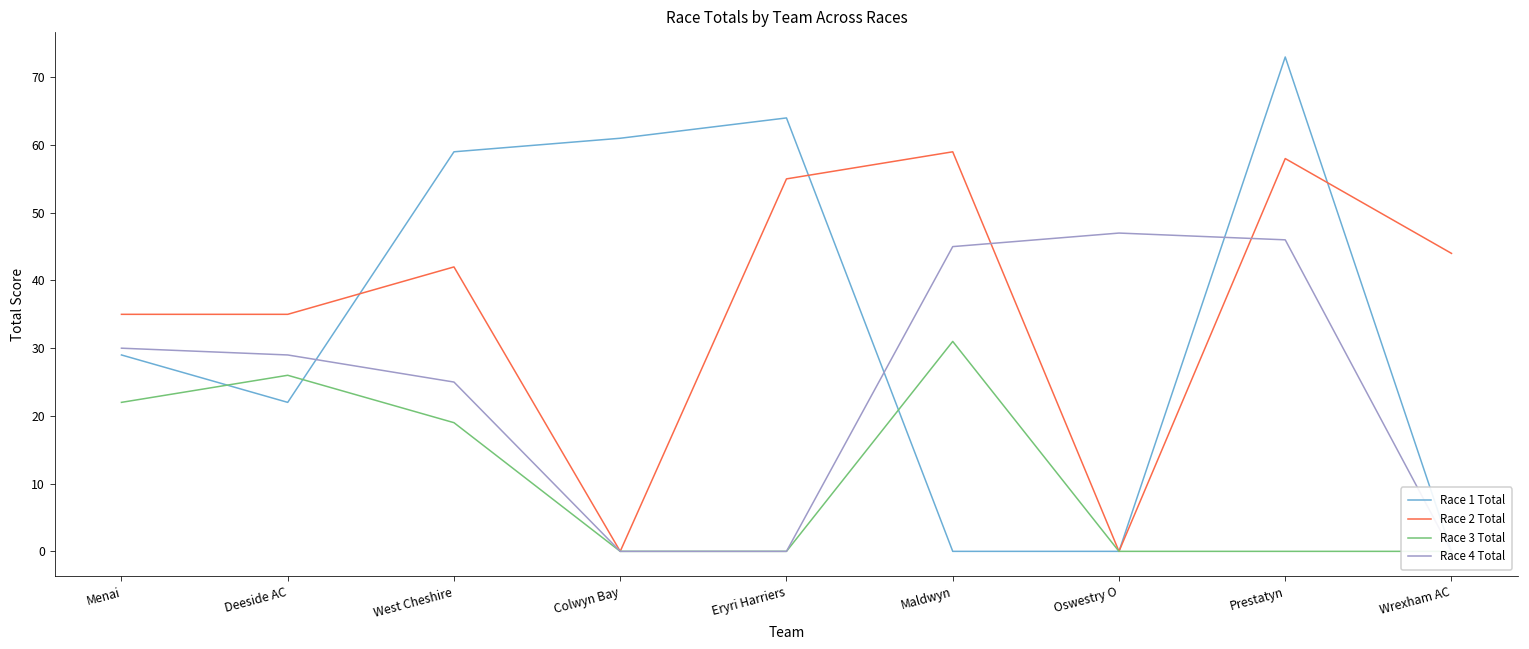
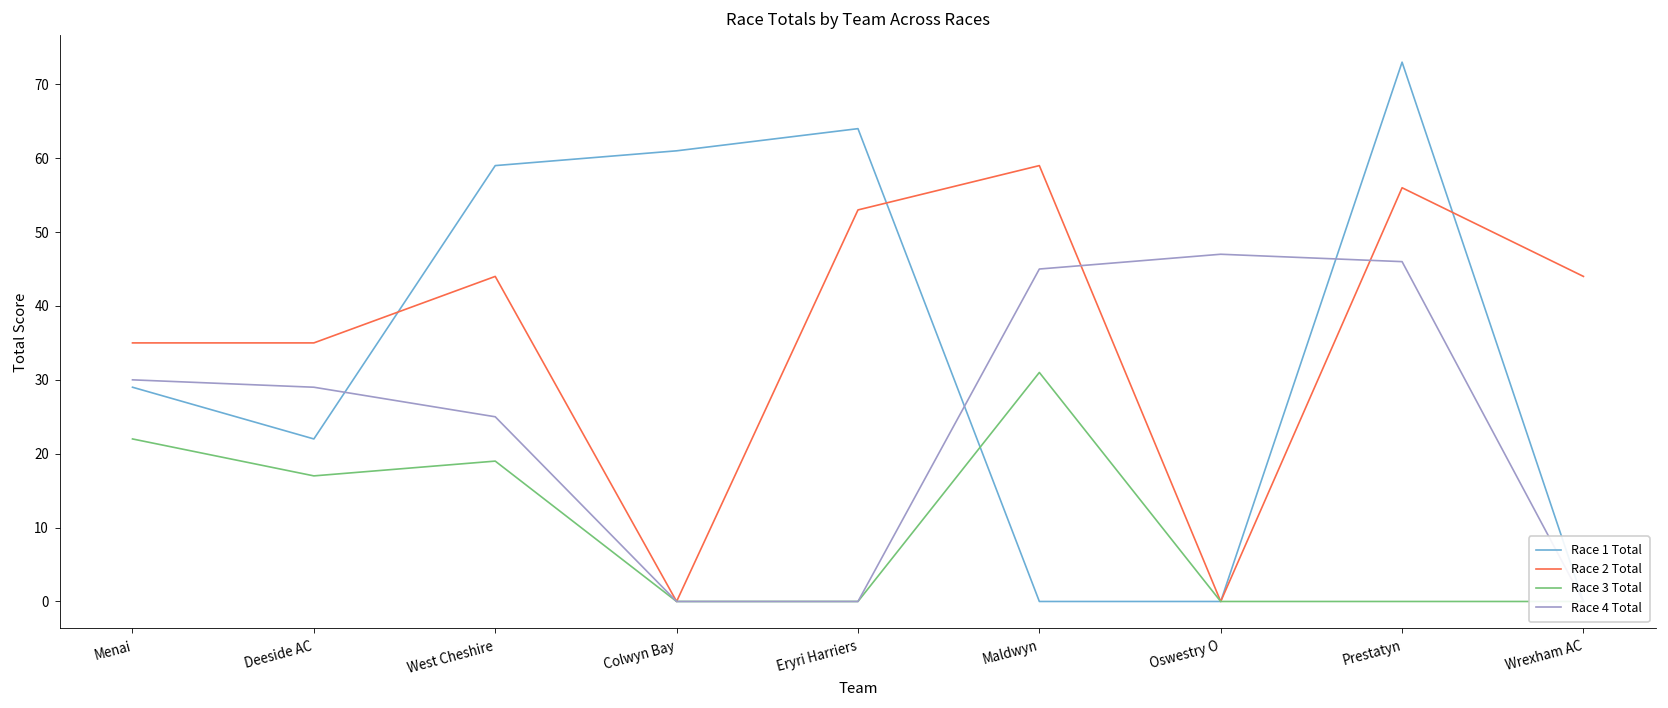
  {
    "Race 2 Total": {
      "Menai": 35,
      "Deeside AC": 35,
-     "West Cheshire": 42,
-     "Eryri Harriers": 55,
+     "West Cheshire": 44,
+     "Eryri Harriers": 53,
      "Maldwyn": 59,
-     "Prestatyn": 58,
+     "Prestatyn": 56,
      "Wrexham AC": 44
    },
    "Race 3 Total": {
      "Menai": 22,
-     "Deeside AC": 26,
+     "Deeside AC": 17,
      "West Cheshire": 19,
      "Maldwyn": 31,
      "Prestatyn": 0
    }
  }
